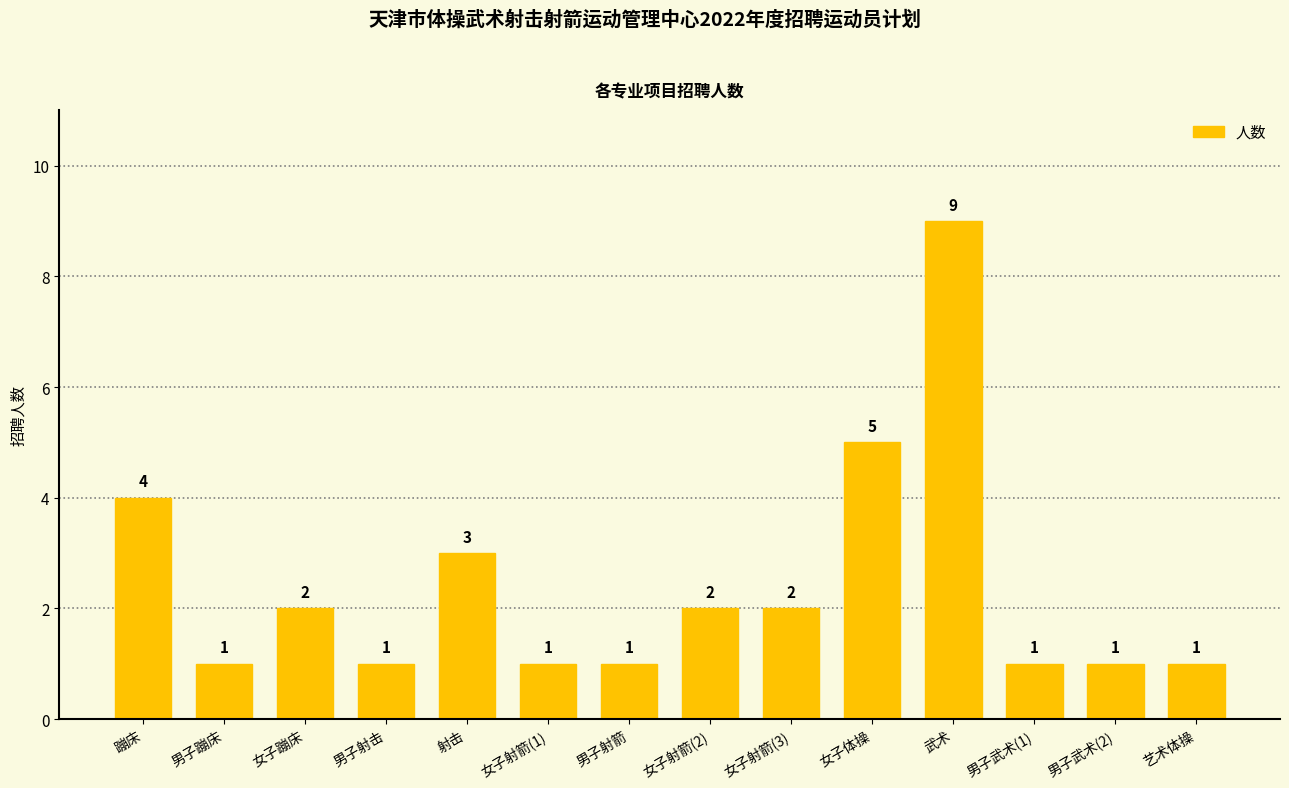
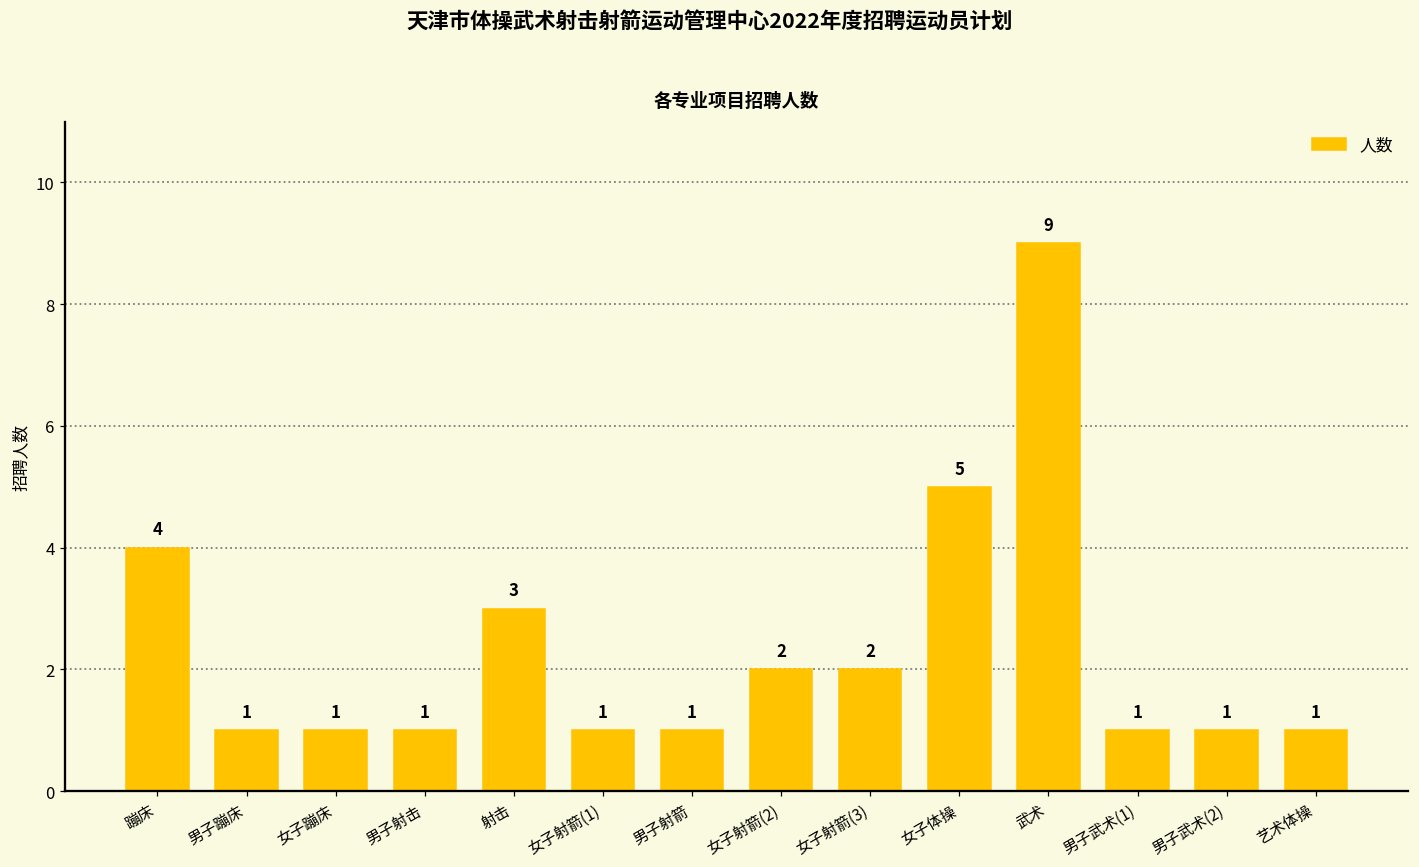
  {
    "蹦床": 4,
    "男子蹦床": 1,
-   "女子蹦床": 2,
+   "女子蹦床": 1,
    "男子射击": 1,
    "射击": 3,
    "女子射箭(1)": 1,
    "男子射箭": 1,
    "女子射箭(2)": 2,
    "女子射箭(3)": 2,
    "女子体操": 5,
    "武术": 9,
    "男子武术(1)": 1,
    "男子武术(2)": 1,
    "艺术体操": 1
  }
